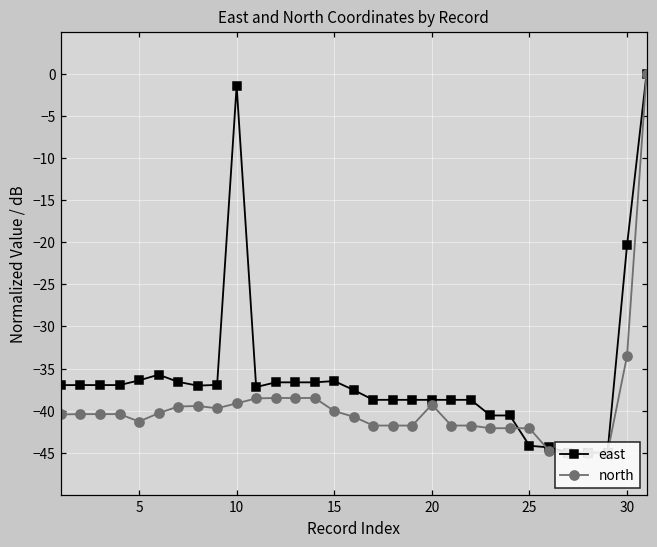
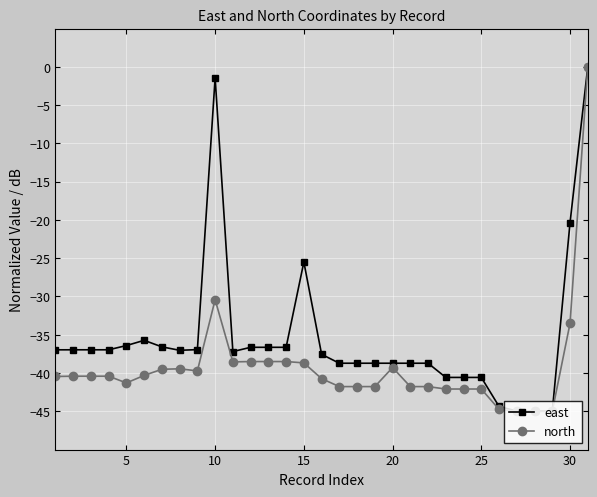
  {
    "east": {
      "5": -36,
      "10": -1,
-     "15": -36,
+     "15": -25,
      "20": -39,
-     "25": -44,
+     "25": -41,
      "30": -20
    },
    "north": {
      "5": -41,
-     "10": -39,
-     "15": -40,
+     "10": -30,
+     "15": -39,
      "20": -39,
      "25": -42,
      "30": -34
    }
  }
